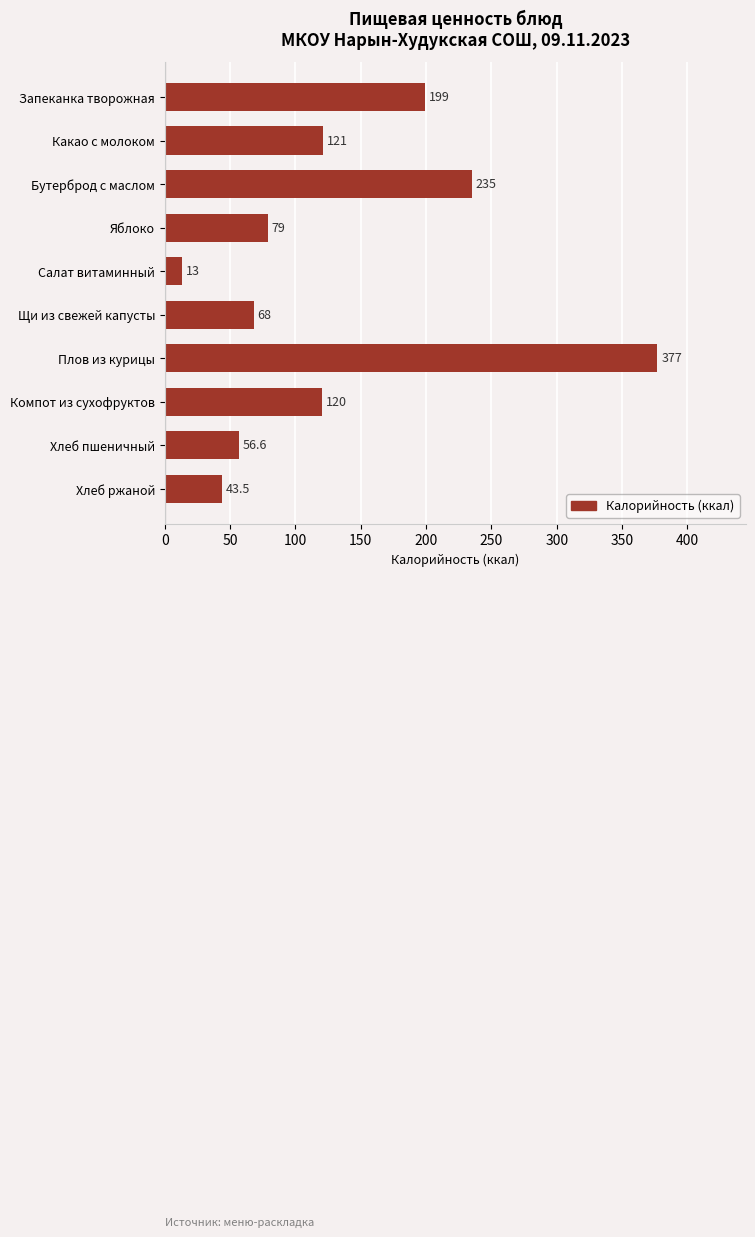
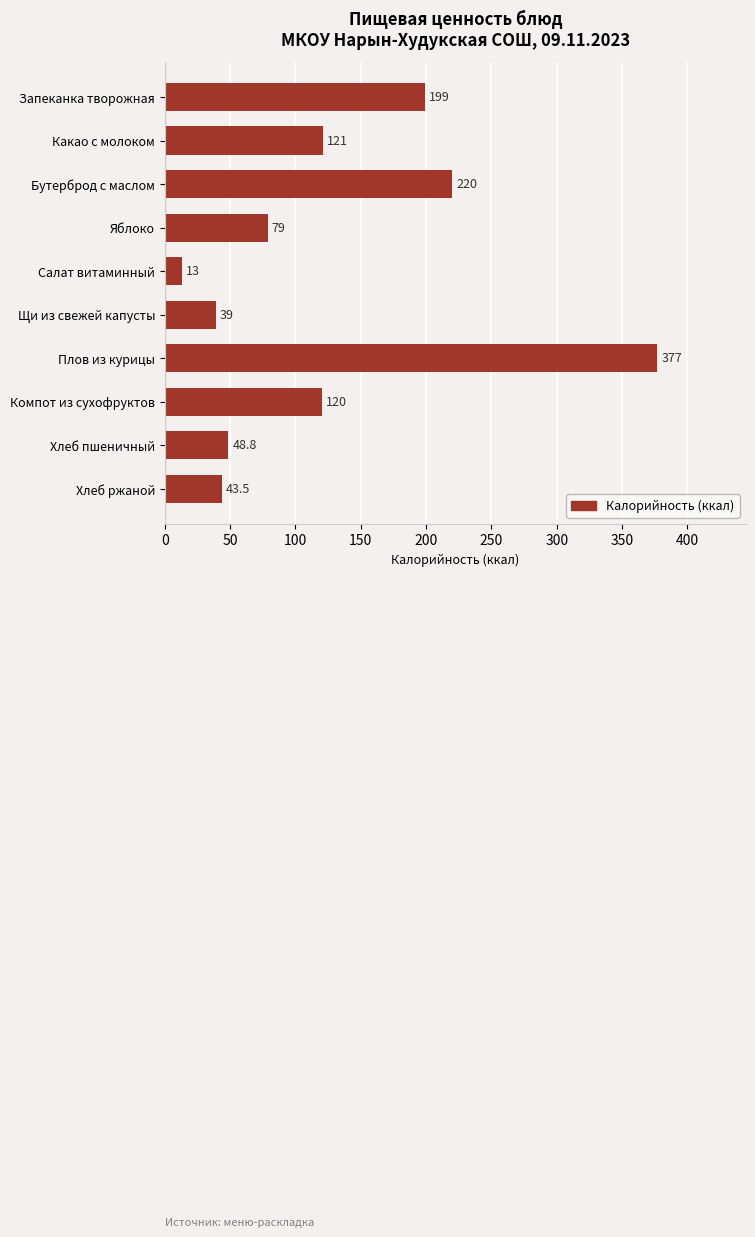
  {
    "Запеканка творожная": 199,
    "Какао с молоком": 121,
-   "Бутерброд с маслом": 235,
+   "Бутерброд с маслом": 220,
    "Яблоко": 79,
    "Салат витаминный": 13,
-   "Щи из свежей капусты": 68,
+   "Щи из свежей капусты": 39,
    "Плов из курицы": 377,
    "Компот из сухофруктов": 120,
-   "Хлеб пшеничный": 56.6,
+   "Хлеб пшеничный": 48.8,
    "Хлеб ржаной": 43.5
  }
